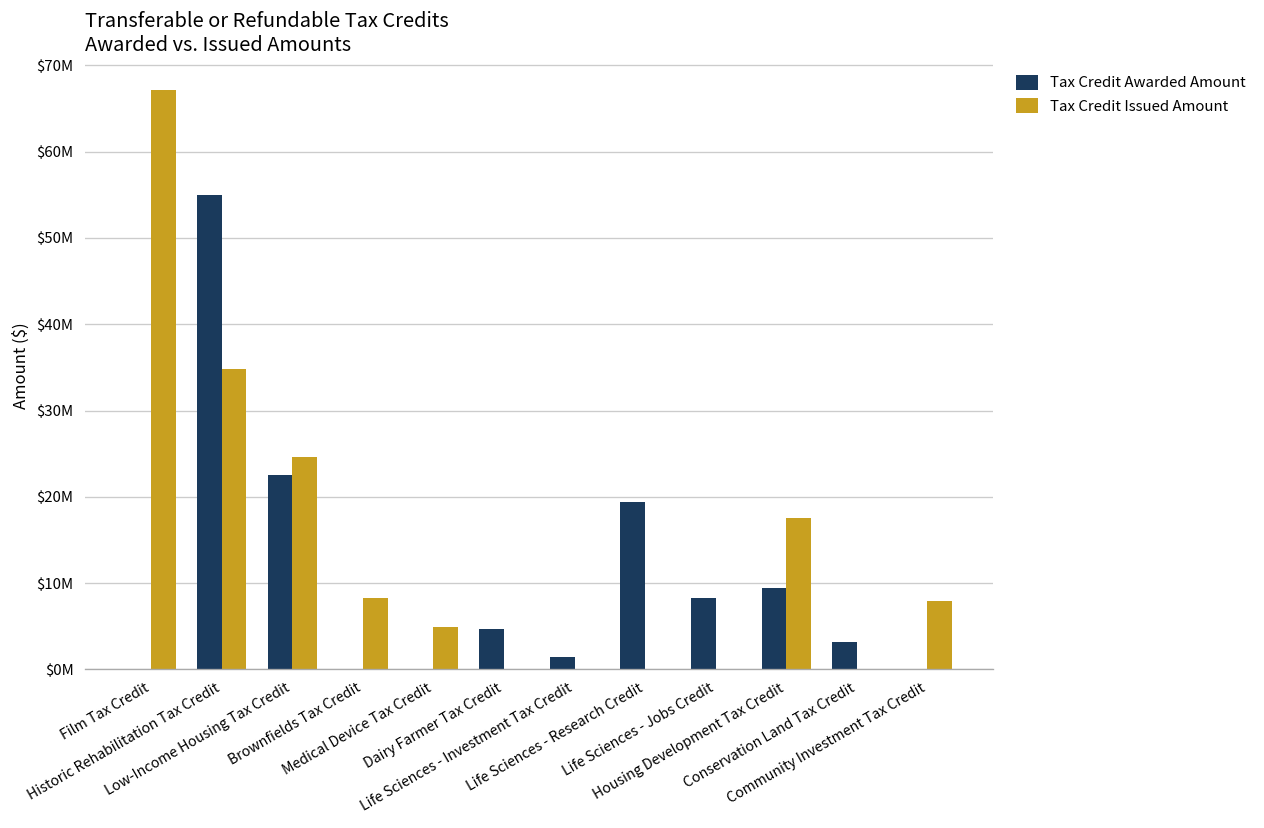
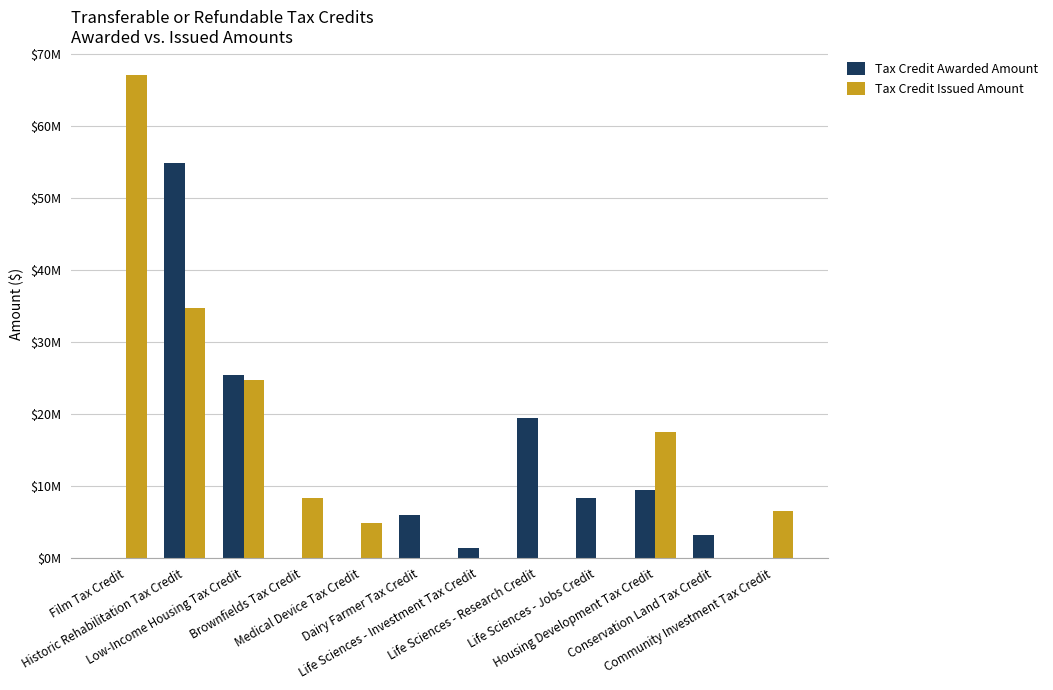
  {
    "Tax Credit Awarded Amount": {
      "Film Tax Credit": "$0",
      "Historic Rehabilitation Tax Credit": "$55000000",
-     "Low-Income Housing Tax Credit": "$23000000",
+     "Low-Income Housing Tax Credit": "$25000000",
      "Brownfields Tax Credit": "$0",
      "Medical Device Tax Credit": "$0",
-     "Dairy Farmer Tax Credit": "$5000000",
+     "Dairy Farmer Tax Credit": "$6000000",
      "Life Sciences - Investment Tax Credit": "$1000000",
      "Life Sciences - Research Credit": "$19000000",
      "Life Sciences - Jobs Credit": "$8000000",
      "Housing Development Tax Credit": "$9000000",
      "Conservation Land Tax Credit": "$3000000",
      "Community Investment Tax Credit": "$0"
    },
    "Tax Credit Issued Amount": {
      "Film Tax Credit": "$67000000",
      "Historic Rehabilitation Tax Credit": "$35000000",
      "Low-Income Housing Tax Credit": "$25000000",
      "Brownfields Tax Credit": "$8000000",
      "Medical Device Tax Credit": "$5000000",
      "Dairy Farmer Tax Credit": "$0",
      "Life Sciences - Investment Tax Credit": "$0",
      "Life Sciences - Research Credit": "$0",
      "Life Sciences - Jobs Credit": "$0",
      "Housing Development Tax Credit": "$18000000",
      "Conservation Land Tax Credit": "$0",
-     "Community Investment Tax Credit": "$8000000"
+     "Community Investment Tax Credit": "$7000000"
    }
  }
